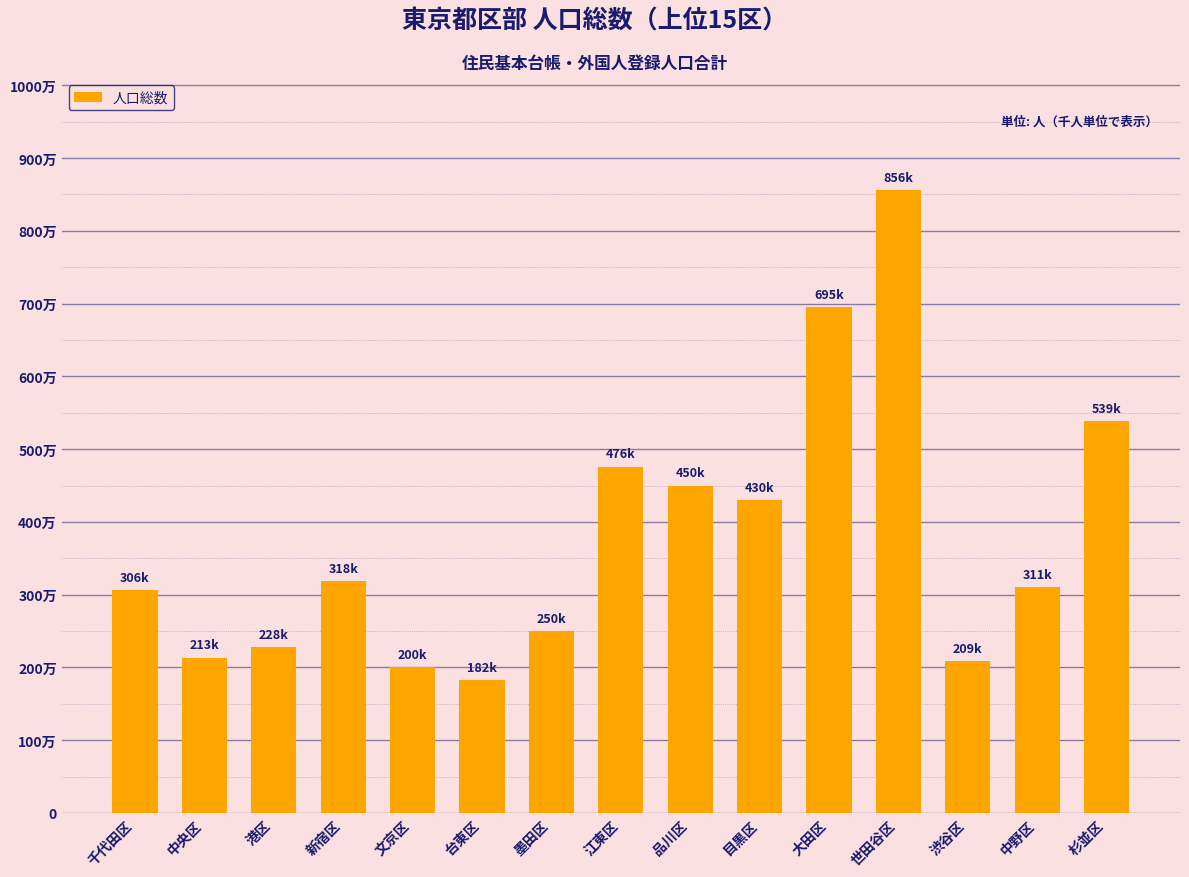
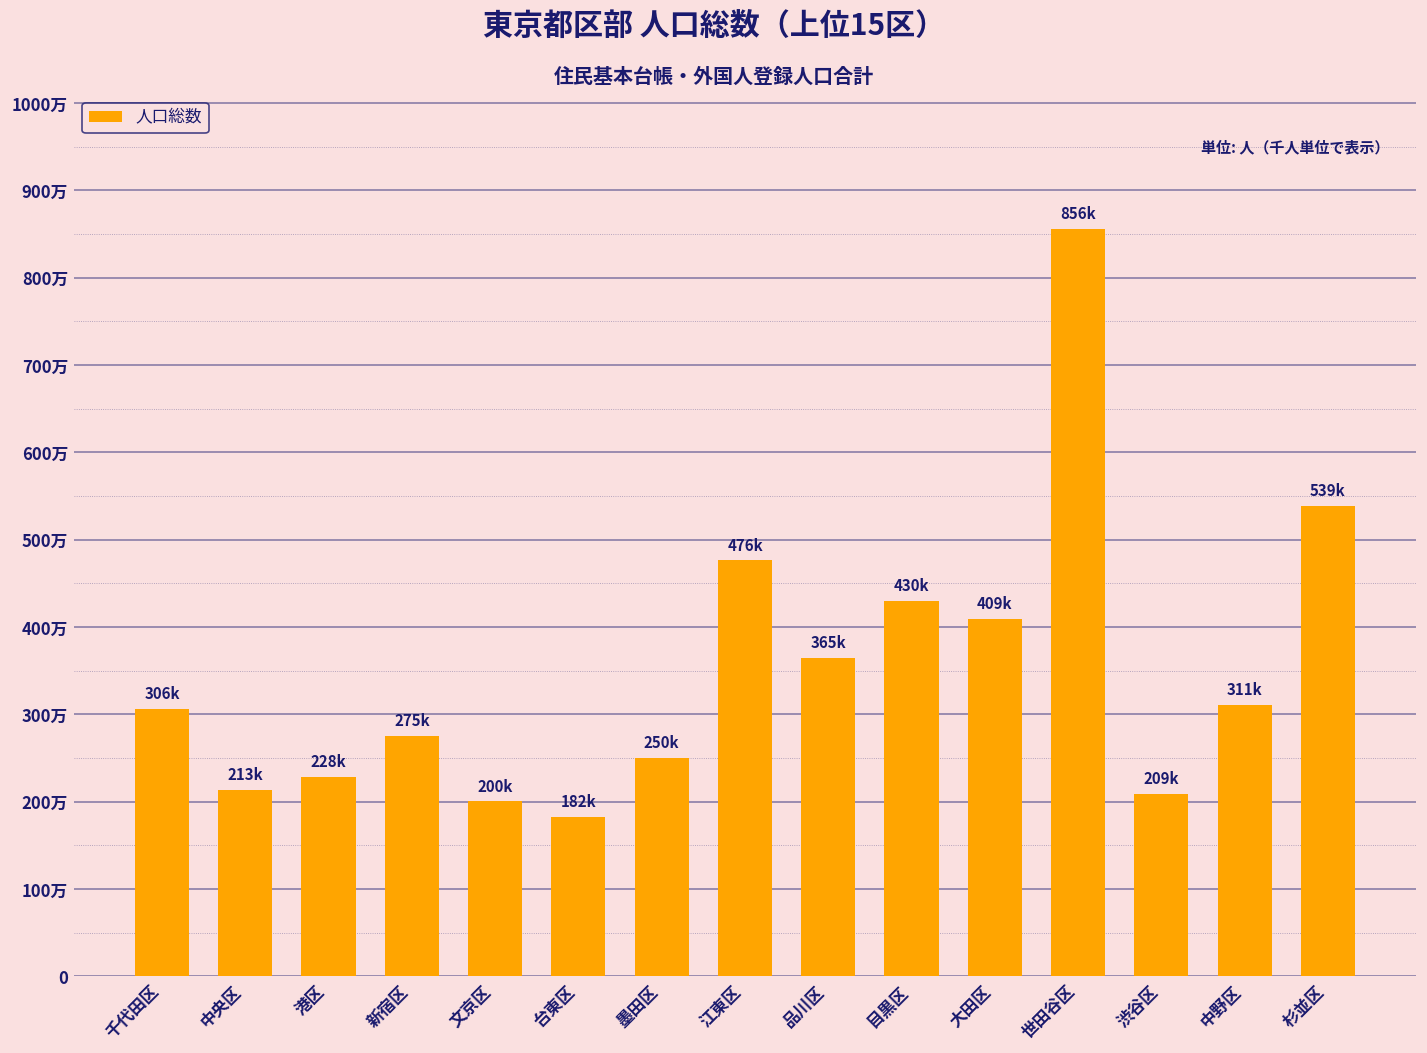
  {
    "千代田区": "306k",
    "中央区": "213k",
    "港区": "228k",
-   "新宿区": "318k",
+   "新宿区": "275k",
    "文京区": "200k",
    "台東区": "182k",
    "墨田区": "250k",
    "江東区": "476k",
-   "品川区": "450k",
+   "品川区": "365k",
    "目黒区": "430k",
-   "大田区": "695k",
+   "大田区": "409k",
    "世田谷区": "856k",
    "渋谷区": "209k",
    "中野区": "311k",
    "杉並区": "539k"
  }
